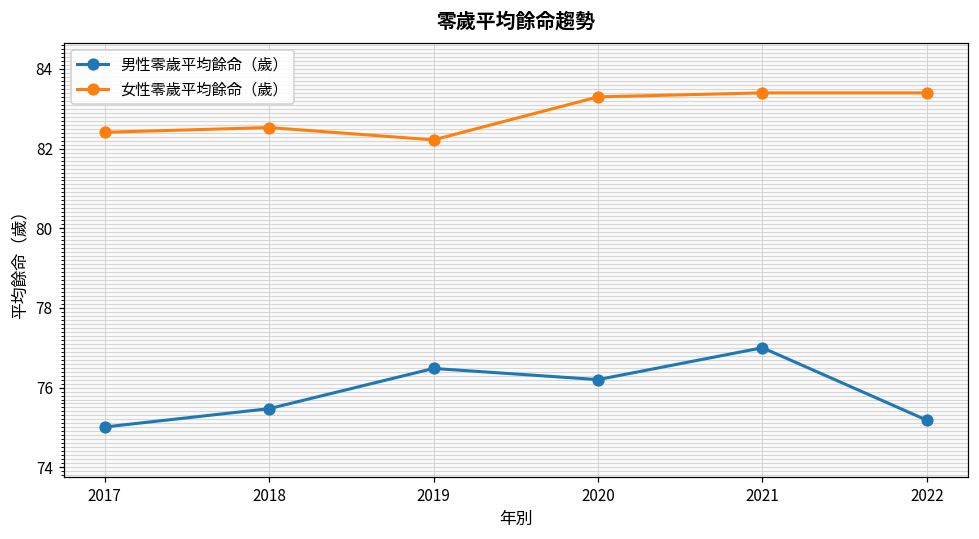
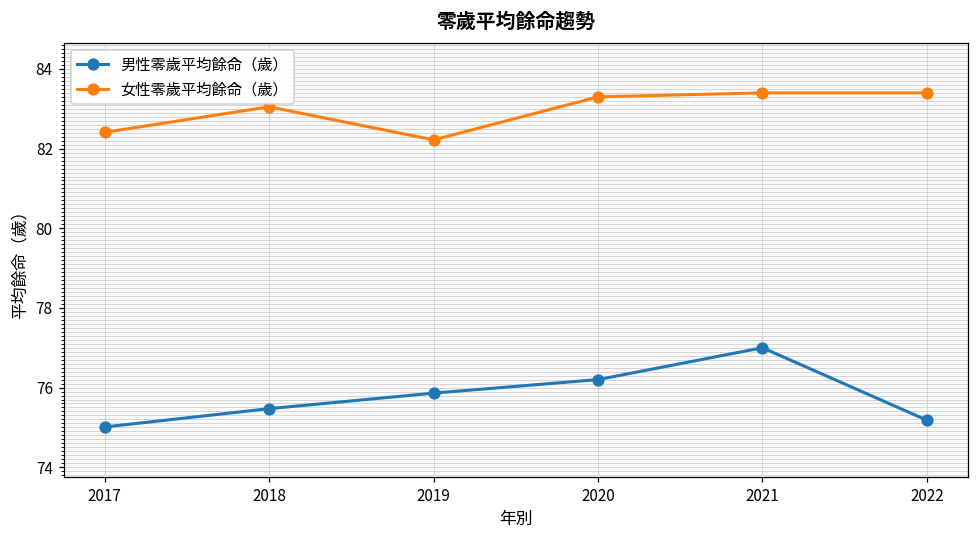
  {
    "男性零歲平均餘命（歲）": {
      "2017": 75.0,
      "2018": 75.5,
-     "2019": 76.5,
+     "2019": 75.9,
      "2020": 76.2,
      "2021": 77.0,
      "2022": 75.2
    },
    "女性零歲平均餘命（歲）": {
      "2017": 82.4,
-     "2018": 82.5,
+     "2018": 83.1,
      "2019": 82.2,
      "2020": 83.3,
      "2021": 83.4,
      "2022": 83.4
    }
  }
